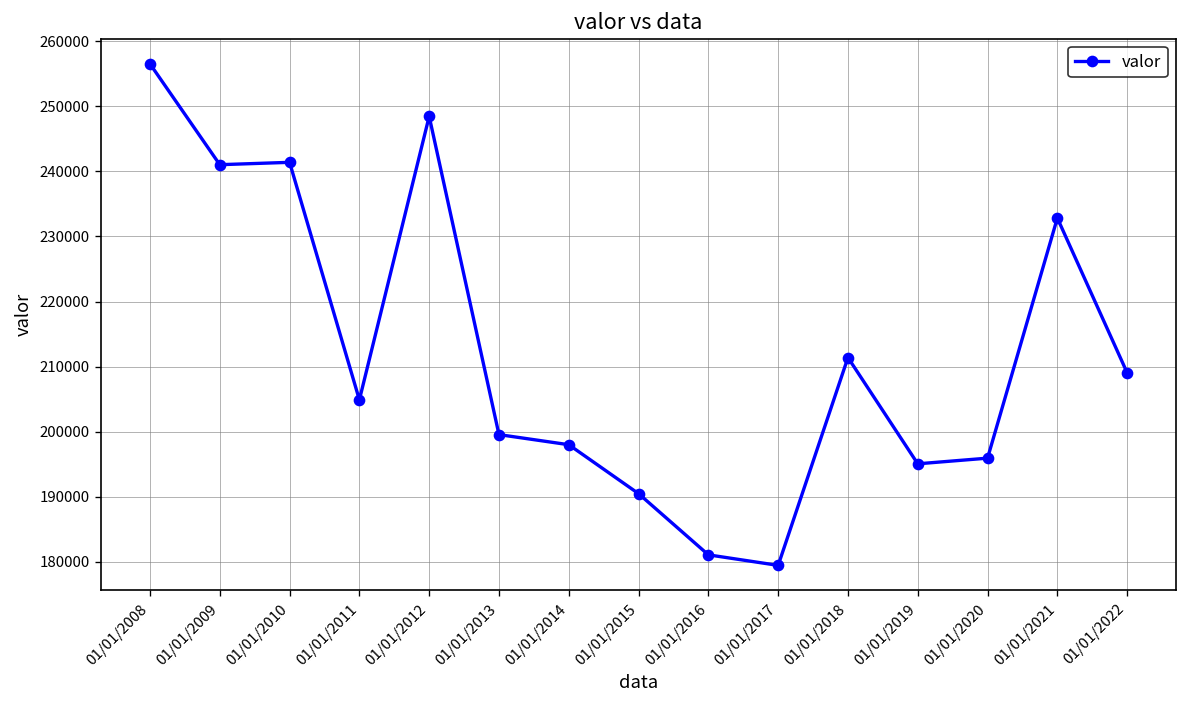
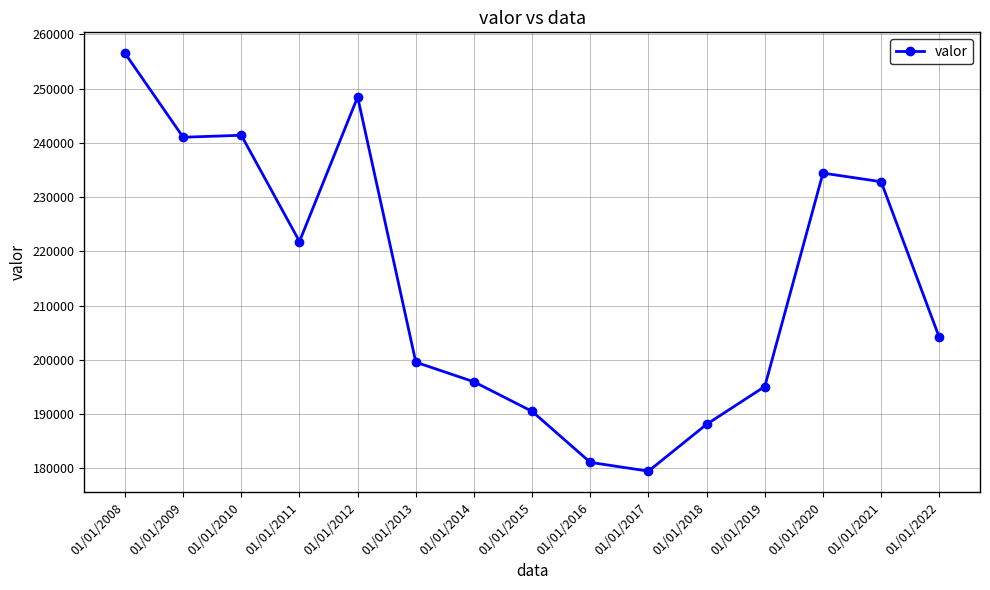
  {
    "01/01/2008": 257000,
    "01/01/2009": 241000,
    "01/01/2010": 241000,
-   "01/01/2011": 205000,
+   "01/01/2011": 222000,
    "01/01/2012": 248000,
    "01/01/2013": 200000,
-   "01/01/2014": 198000,
+   "01/01/2014": 196000,
    "01/01/2015": 190000,
    "01/01/2016": 181000,
    "01/01/2017": 179000,
-   "01/01/2018": 211000,
+   "01/01/2018": 188000,
    "01/01/2019": 195000,
-   "01/01/2020": 196000,
+   "01/01/2020": 234000,
    "01/01/2021": 233000,
-   "01/01/2022": 209000
+   "01/01/2022": 204000
  }
